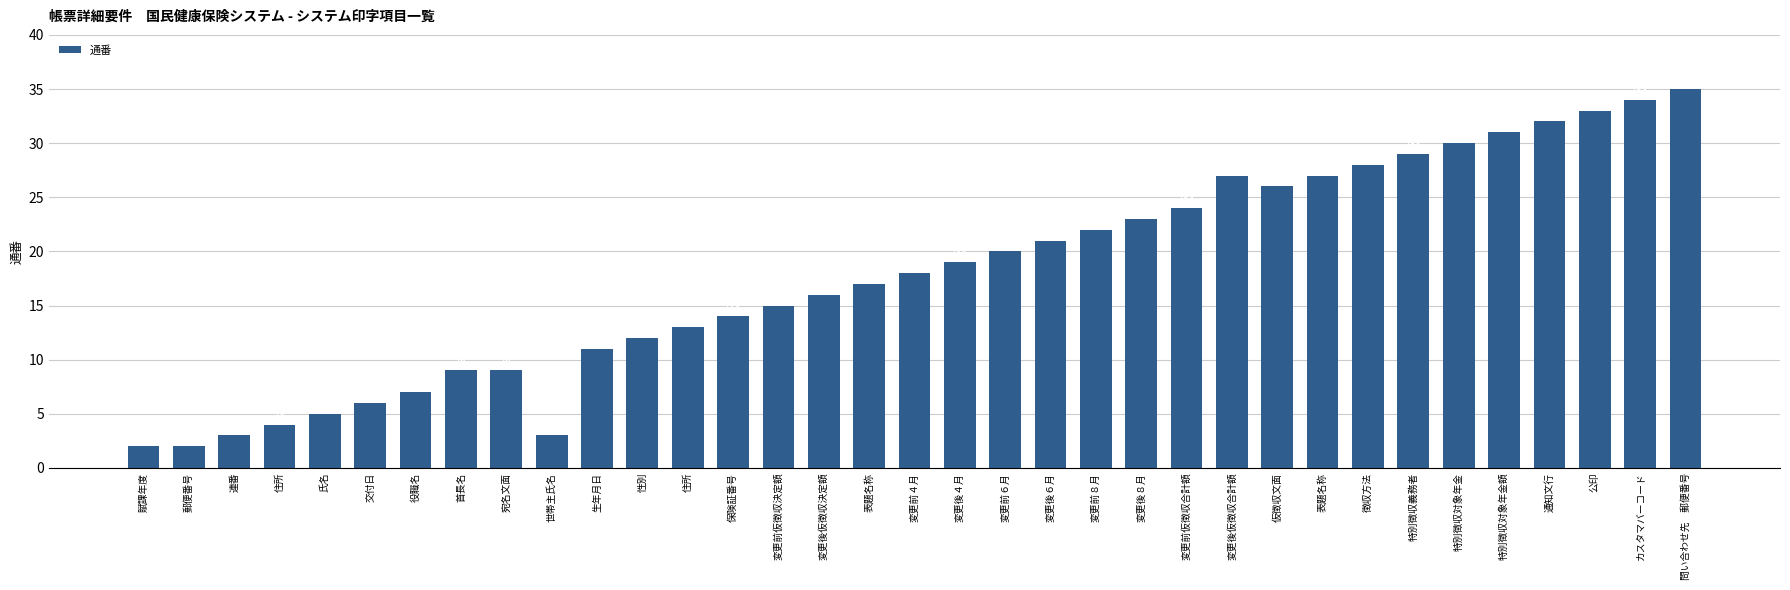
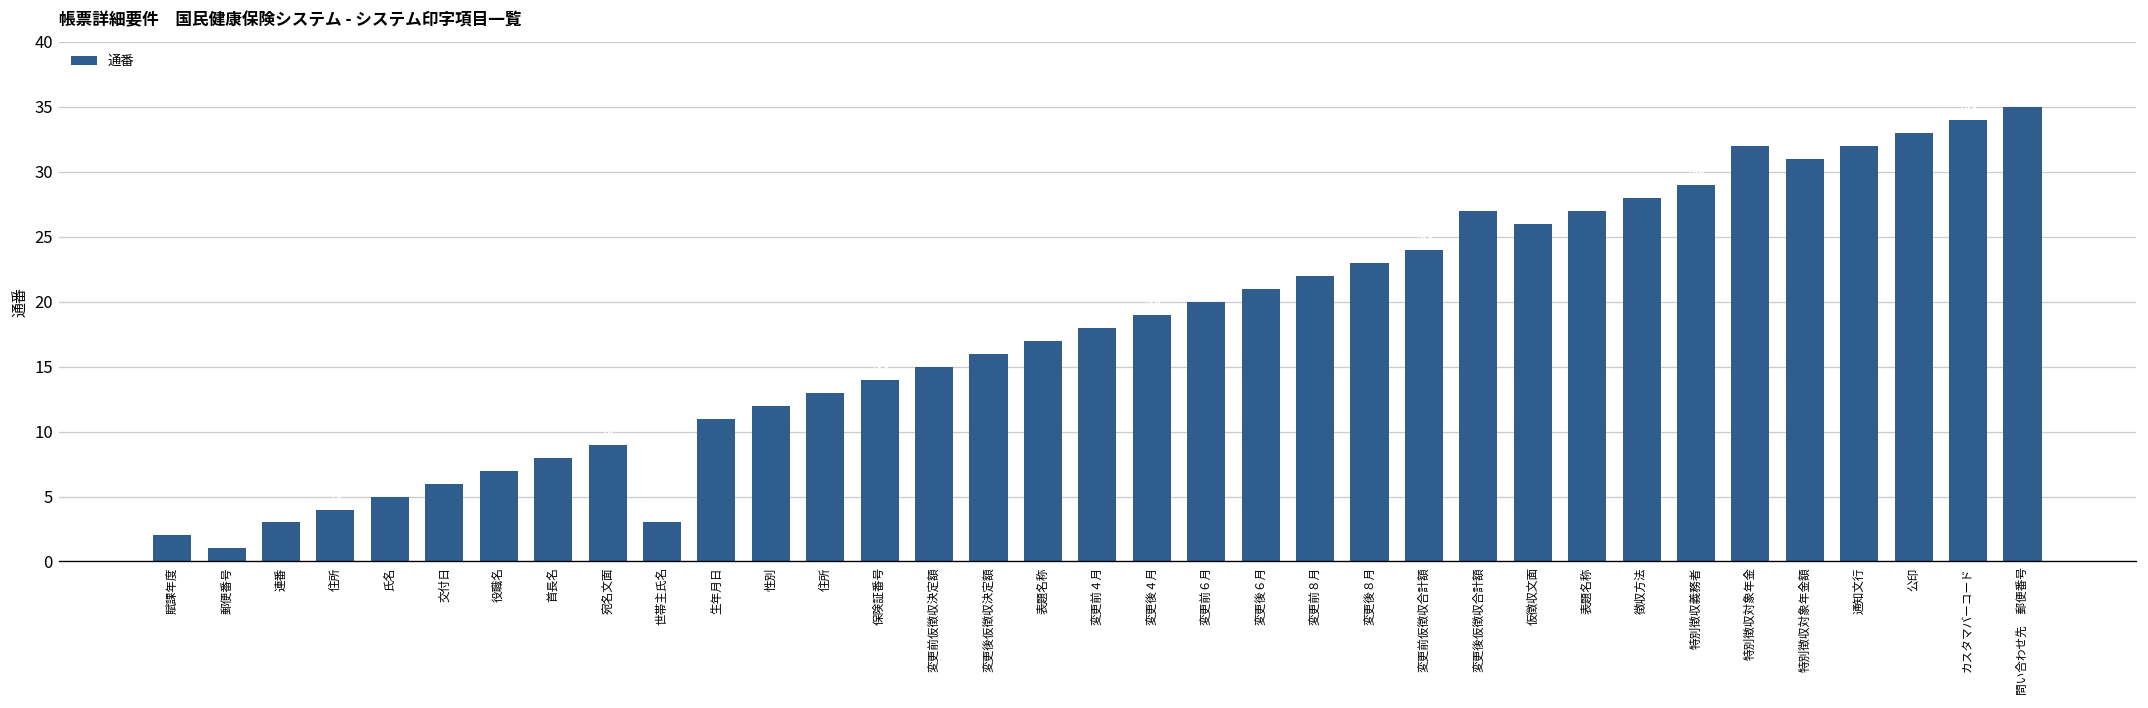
  {
    "賦課年度": 2,
-   "郵便番号": 2,
+   "郵便番号": 1,
    "連番": 3,
    "氏名": 5,
    "交付日": 6,
    "役職名": 7,
-   "首長名": 9,
+   "首長名": 8,
    "宛名文面": 9,
    "世帯主氏名": 3,
    "生年月日": 11,
    "性別": 12,
    "保険証番号": 14,
    "変更前仮徴収決定額": 15,
    "変更後仮徴収決定額": 16,
    "変更前４月": 18,
    "変更後４月": 19,
    "変更前６月": 20,
    "変更後６月": 21,
    "変更前８月": 22,
    "変更後８月": 23,
    "変更前仮徴収合計額": 24,
    "変更後仮徴収合計額": 27,
    "仮徴収文面": 26,
    "徴収方法": 28,
    "特別徴収義務者": 29,
-   "特別徴収対象年金": 30,
+   "特別徴収対象年金": 32,
    "特別徴収対象年金額": 31,
    "通知文行": 32,
    "公印": 33,
    "カスタマバーコード": 34,
    "問い合わせ先 郵便番号": 35
  }
